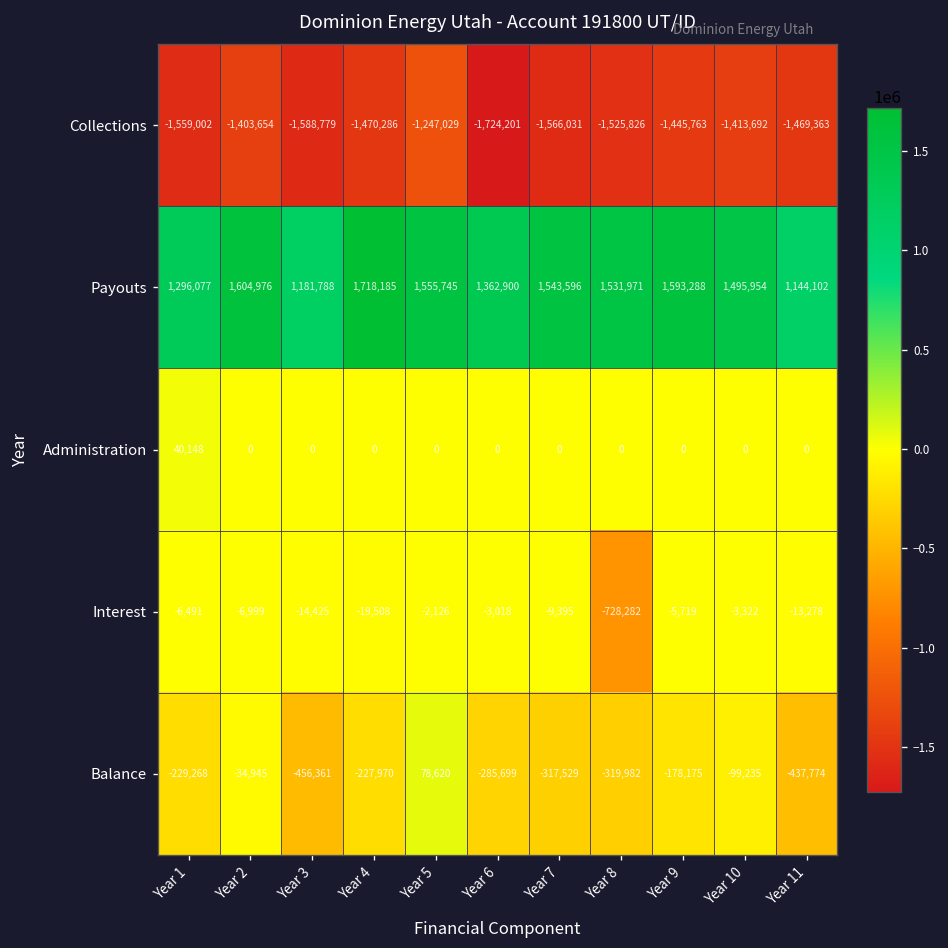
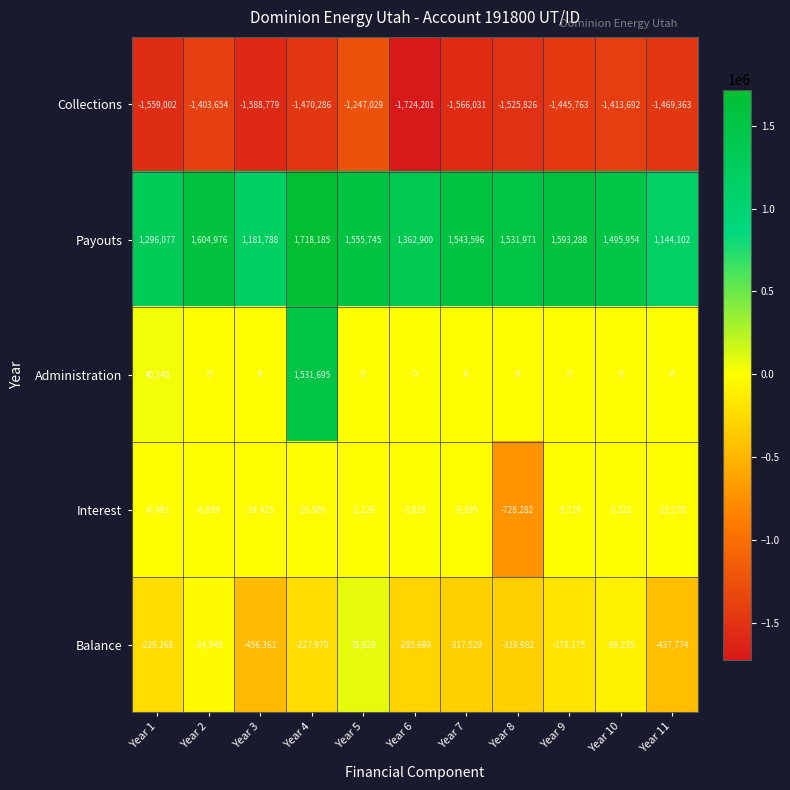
  {
    "Collections": {
      "Year 1": "-1,559,002",
      "Year 2": "-1,403,654",
      "Year 3": "-1,588,779",
      "Year 4": "-1,470,286",
      "Year 5": "-1,247,029",
      "Year 6": "-1,724,201",
      "Year 7": "-1,566,031",
      "Year 8": "-1,525,826",
      "Year 9": "-1,445,763",
      "Year 10": "-1,413,692",
      "Year 11": "-1,469,363"
    },
    "Payouts": {
      "Year 1": "1,296,077",
      "Year 2": "1,604,976",
      "Year 3": "1,181,788",
      "Year 4": "1,718,185",
      "Year 5": "1,555,745",
      "Year 6": "1,362,900",
      "Year 7": "1,543,596",
      "Year 8": "1,531,971",
      "Year 9": "1,593,288",
      "Year 10": "1,495,954",
      "Year 11": "1,144,102"
    },
    "Administration": {
      "Year 1": "40,148",
      "Year 2": "0",
      "Year 3": "0",
-     "Year 4": "0",
+     "Year 4": "1,531,695",
      "Year 5": "0",
      "Year 6": "0",
      "Year 7": "0",
      "Year 8": "0",
      "Year 9": "0",
      "Year 10": "0",
      "Year 11": "0"
    },
    "Interest": {
      "Year 1": "-6,491",
      "Year 2": "-6,999",
      "Year 3": "-14,425",
      "Year 4": "-19,508",
      "Year 5": "-2,126",
      "Year 6": "-3,018",
      "Year 7": "-9,395",
      "Year 8": "-728,282",
      "Year 9": "-5,719",
      "Year 10": "-3,322",
      "Year 11": "-13,278"
    },
    "Balance": {
      "Year 1": "-229,268",
      "Year 2": "-34,945",
      "Year 3": "-456,361",
      "Year 4": "-227,970",
      "Year 5": "78,620",
      "Year 6": "-285,699",
      "Year 7": "-317,529",
      "Year 8": "-319,982",
      "Year 9": "-178,175",
      "Year 10": "-99,235",
      "Year 11": "-437,774"
    }
  }
